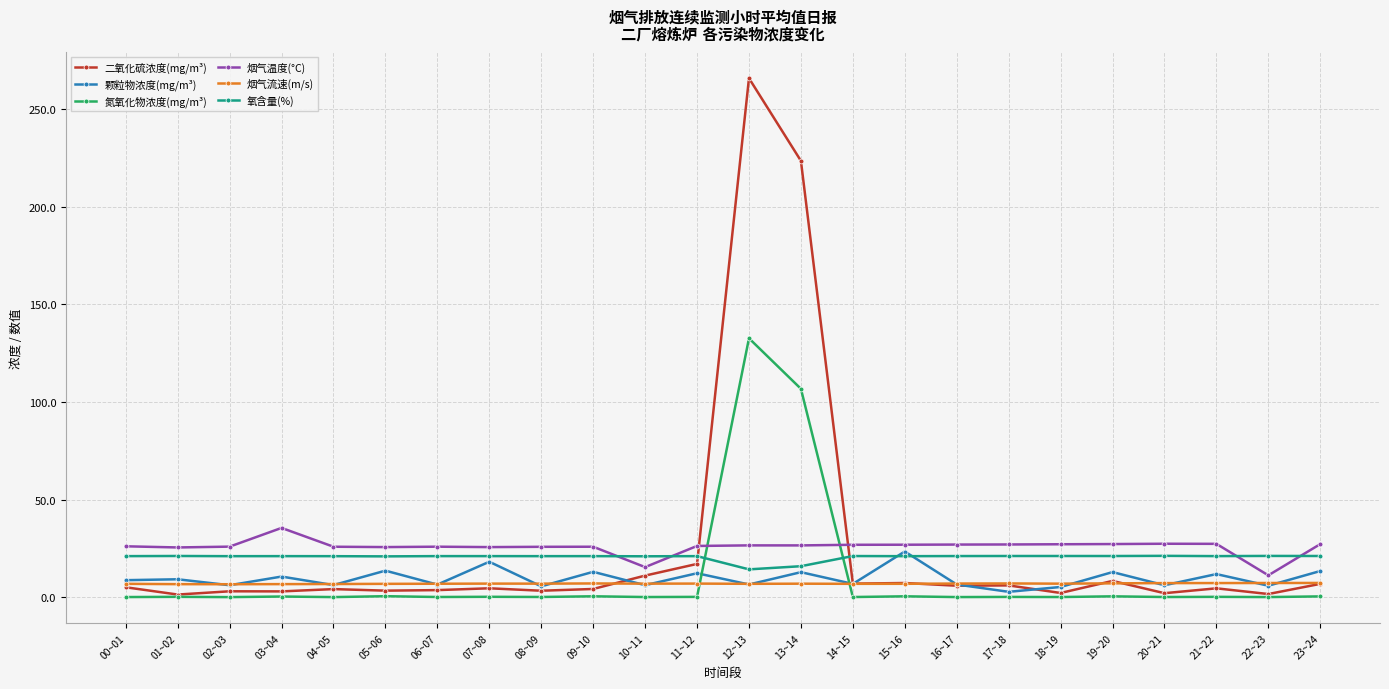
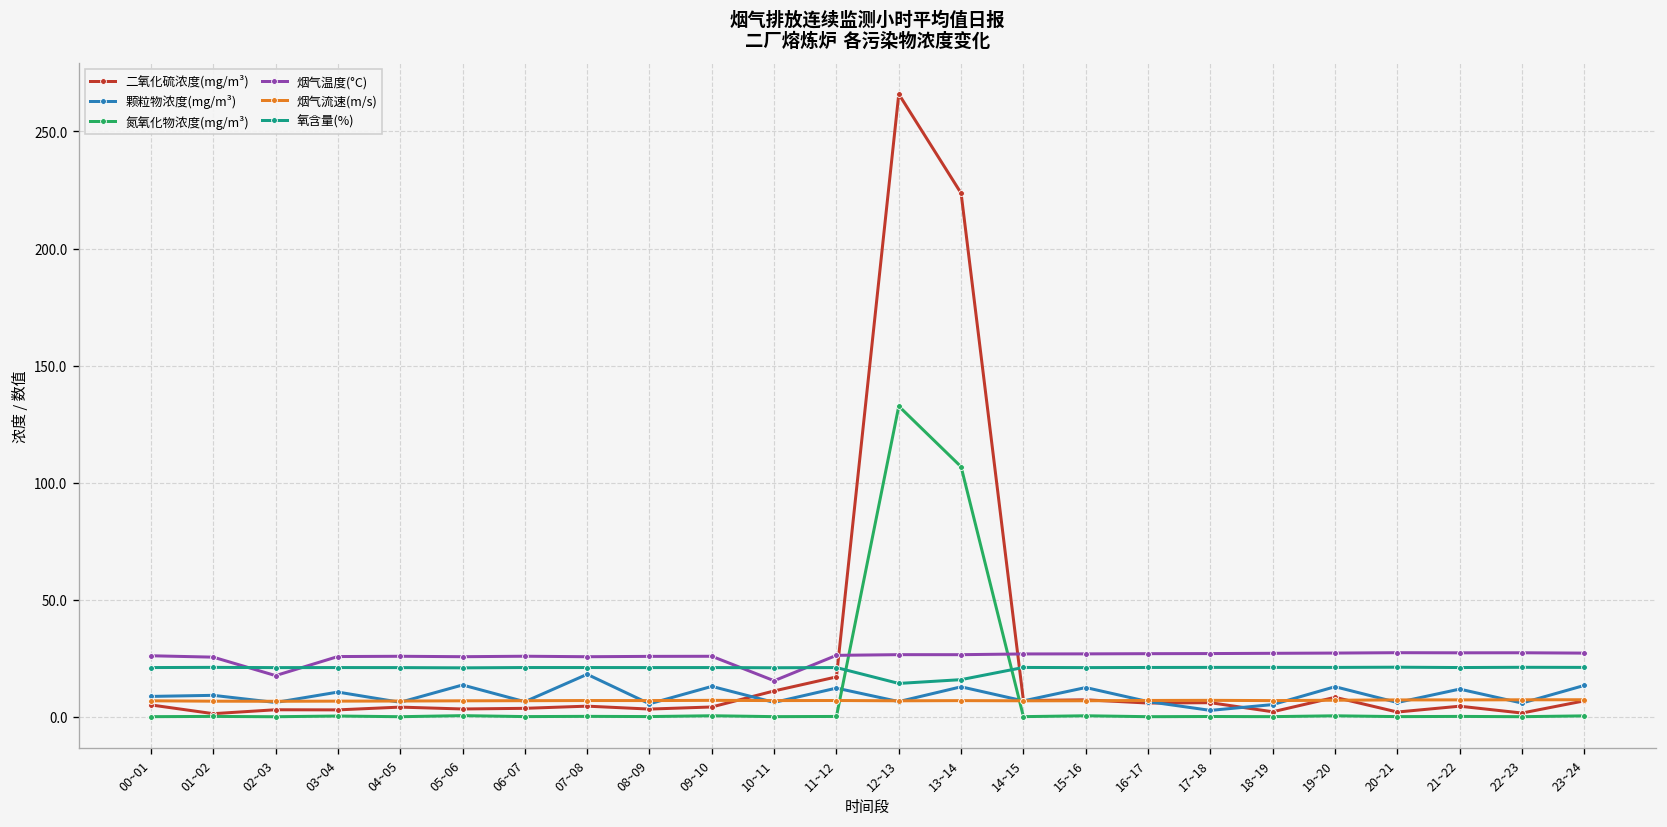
  {
    "二氧化硫浓度(mg/m³)": {
      "00~01": 5,
      "02~03": 3,
      "03~04": 3,
      "04~05": 4,
      "05~06": 3,
      "06~07": 4,
      "07~08": 5,
      "08~09": 3,
      "09~10": 4,
      "10~11": 11,
      "11~12": 17,
      "12~13": 266,
      "13~14": 224,
      "18~19": 2,
      "20~21": 2,
      "21~22": 5,
      "22~23": 2
    },
    "颗粒物浓度(mg/m³)": {
      "00~01": 9,
      "01~02": 9,
      "03~04": 11,
      "05~06": 14,
      "07~08": 18,
      "08~09": 6,
      "09~10": 13,
      "11~12": 12,
      "13~14": 13,
-     "15~16": 23,
+     "15~16": 13,
      "17~18": 3,
      "18~19": 5,
      "19~20": 13,
      "21~22": 12,
      "22~23": 6,
      "23~24": 13
    },
    "烟气温度(°C)": {
      "00~01": 26,
      "01~02": 25,
-     "02~03": 26,
-     "03~04": 35,
+     "02~03": 18,
+     "03~04": 26,
      "04~05": 26,
      "05~06": 26,
      "06~07": 26,
      "07~08": 26,
      "08~09": 26,
      "09~10": 26,
      "10~11": 15,
      "11~12": 26,
      "12~13": 27,
      "13~14": 27,
      "14~15": 27,
      "15~16": 27,
      "16~17": 27,
      "17~18": 27,
      "18~19": 27,
      "19~20": 27,
      "20~21": 27,
      "21~22": 27,
-     "22~23": 11,
+     "22~23": 27,
      "23~24": 27
    },
    "烟气流速(m/s)": {
      "00~01": 7,
      "01~02": 7,
      "03~04": 7,
      "05~06": 7,
      "07~08": 7,
      "08~09": 7,
      "09~10": 7,
      "11~12": 7,
      "13~14": 7,
      "18~19": 7,
      "21~22": 7,
      "22~23": 7
    }
  }
